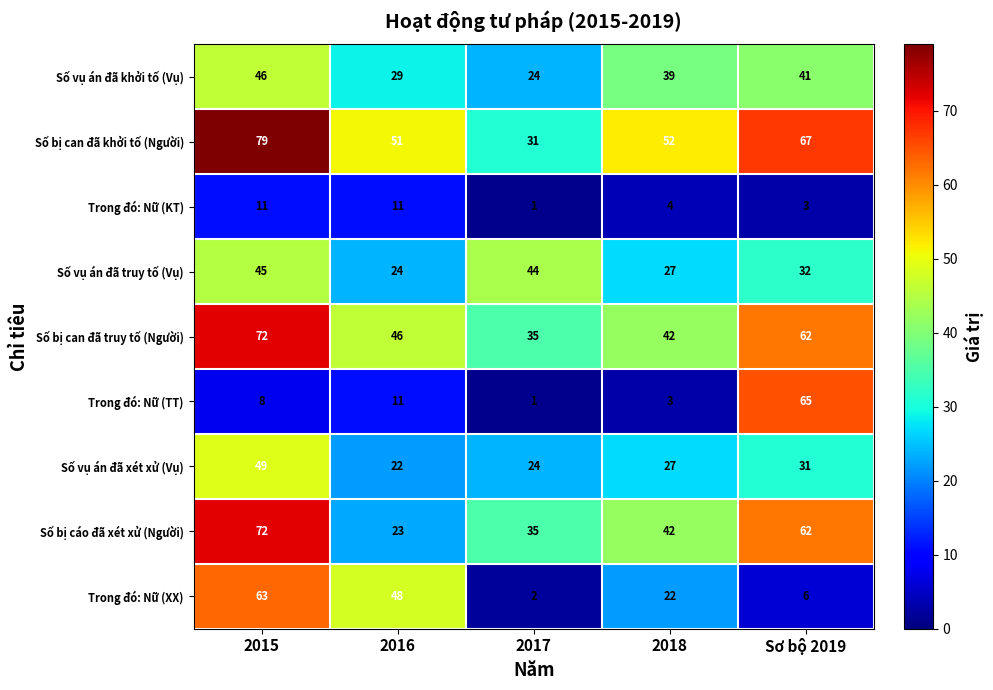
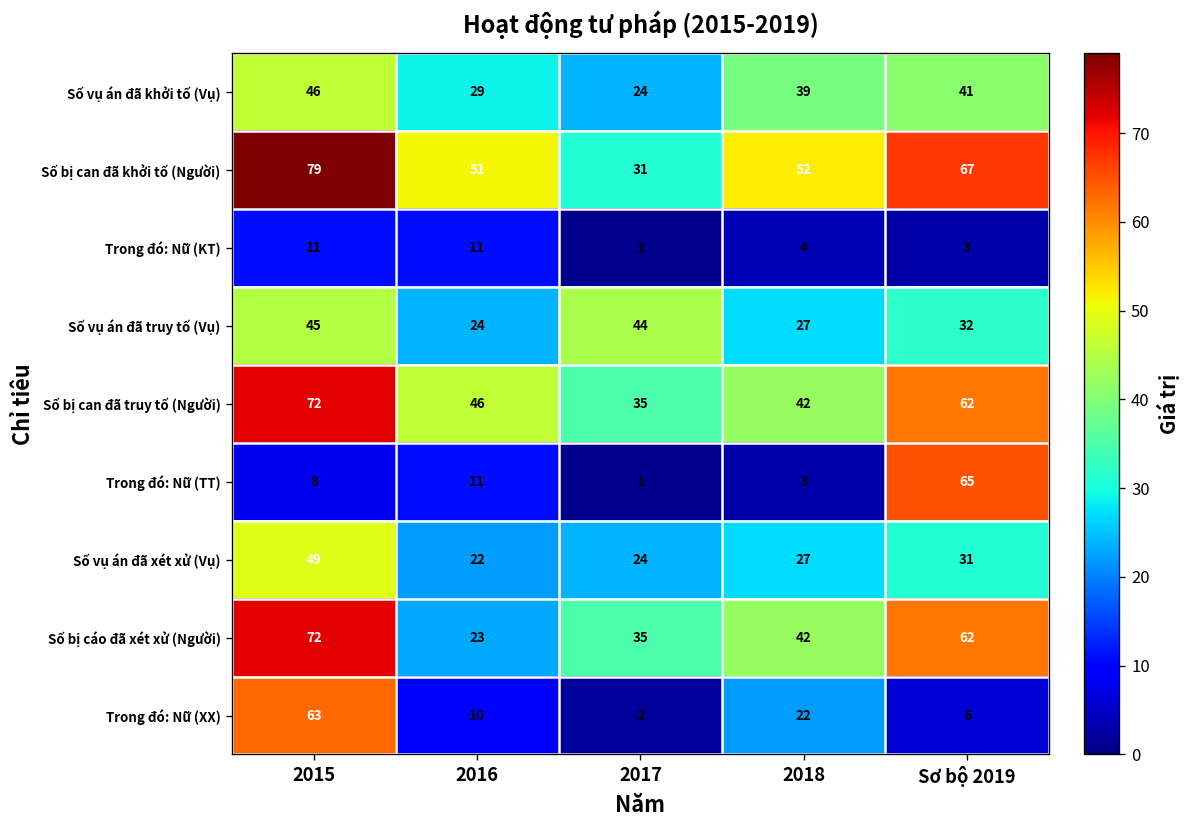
  {
    "Số vụ án đã khởi tố (Vụ)": {
      "2015": 46,
      "2016": 29,
      "2017": 24,
      "2018": 39,
      "Sơ bộ 2019": 41
    },
    "Số bị can đã khởi tố (Người)": {
      "2015": 79,
      "2016": 51,
      "2017": 31,
      "2018": 52,
      "Sơ bộ 2019": 67
    },
    "Trong đó: Nữ (KT)": {
      "2015": 11,
      "2016": 11,
      "2017": 1,
      "2018": 4,
      "Sơ bộ 2019": 3
    },
    "Số vụ án đã truy tố (Vụ)": {
      "2015": 45,
      "2016": 24,
      "2017": 44,
      "2018": 27,
      "Sơ bộ 2019": 32
    },
    "Số bị can đã truy tố (Người)": {
      "2015": 72,
      "2016": 46,
      "2017": 35,
      "2018": 42,
      "Sơ bộ 2019": 62
    },
    "Trong đó: Nữ (TT)": {
      "2015": 8,
      "2016": 11,
      "2017": 1,
      "2018": 3,
      "Sơ bộ 2019": 65
    },
    "Số vụ án đã xét xử (Vụ)": {
      "2015": 49,
      "2016": 22,
      "2017": 24,
      "2018": 27,
      "Sơ bộ 2019": 31
    },
    "Số bị cáo đã xét xử (Người)": {
      "2015": 72,
      "2016": 23,
      "2017": 35,
      "2018": 42,
      "Sơ bộ 2019": 62
    },
    "Trong đó: Nữ (XX)": {
      "2015": 63,
-     "2016": 48,
+     "2016": 10,
      "2017": 2,
      "2018": 22,
      "Sơ bộ 2019": 6
    }
  }
